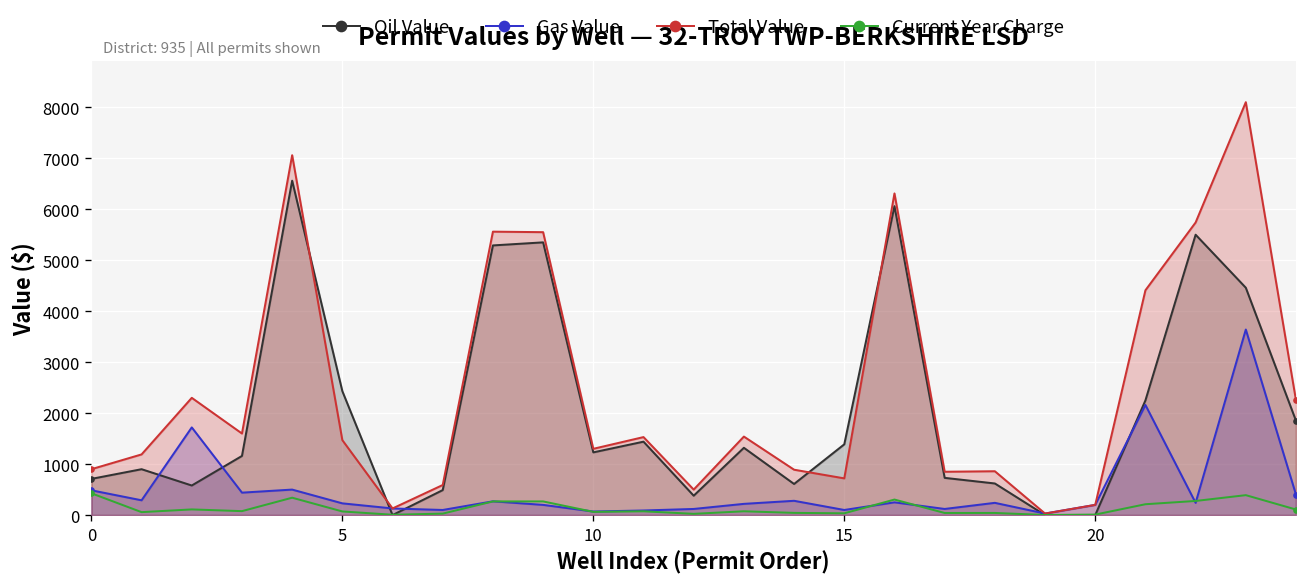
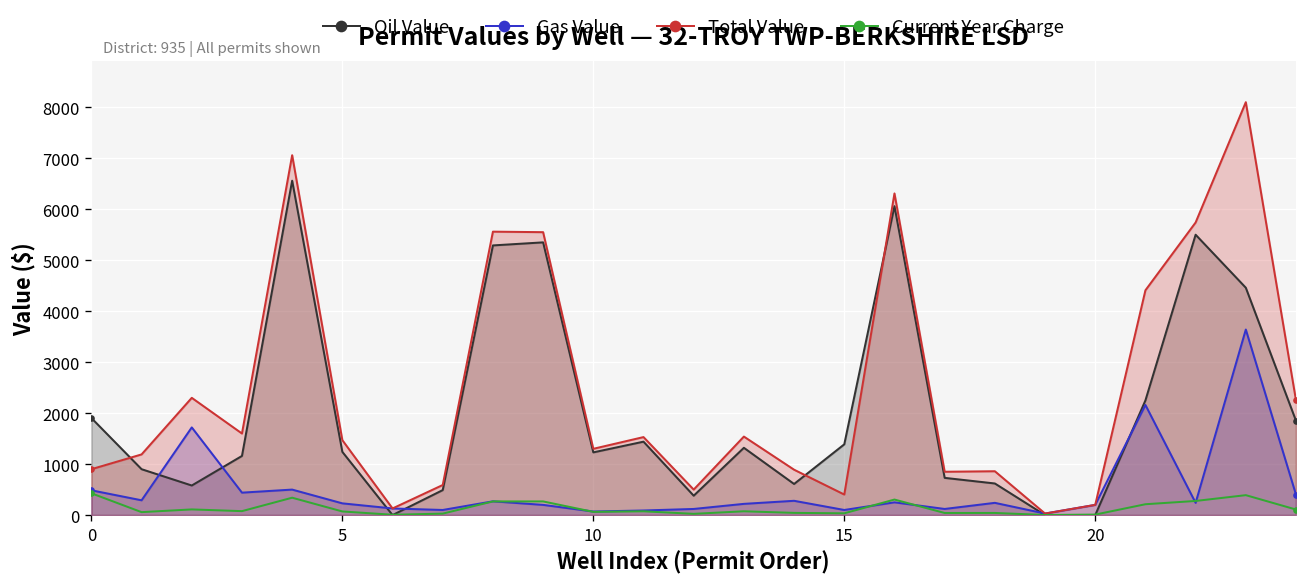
  {
    "Oil Value": {
-     "0": 700,
-     "5": 2400,
+     "0": 1900,
+     "5": 1200,
      "10": 1200,
      "15": 1400
    },
    "Gas Value": {
      "5": 200,
      "15": 100
    },
    "Total Value": {
      "0": 900,
      "5": 1500,
      "10": 1300,
-     "15": 700
+     "15": 400
    },
    "Current Year Charge": {
      "5": 100,
      "15": 0
    }
  }
